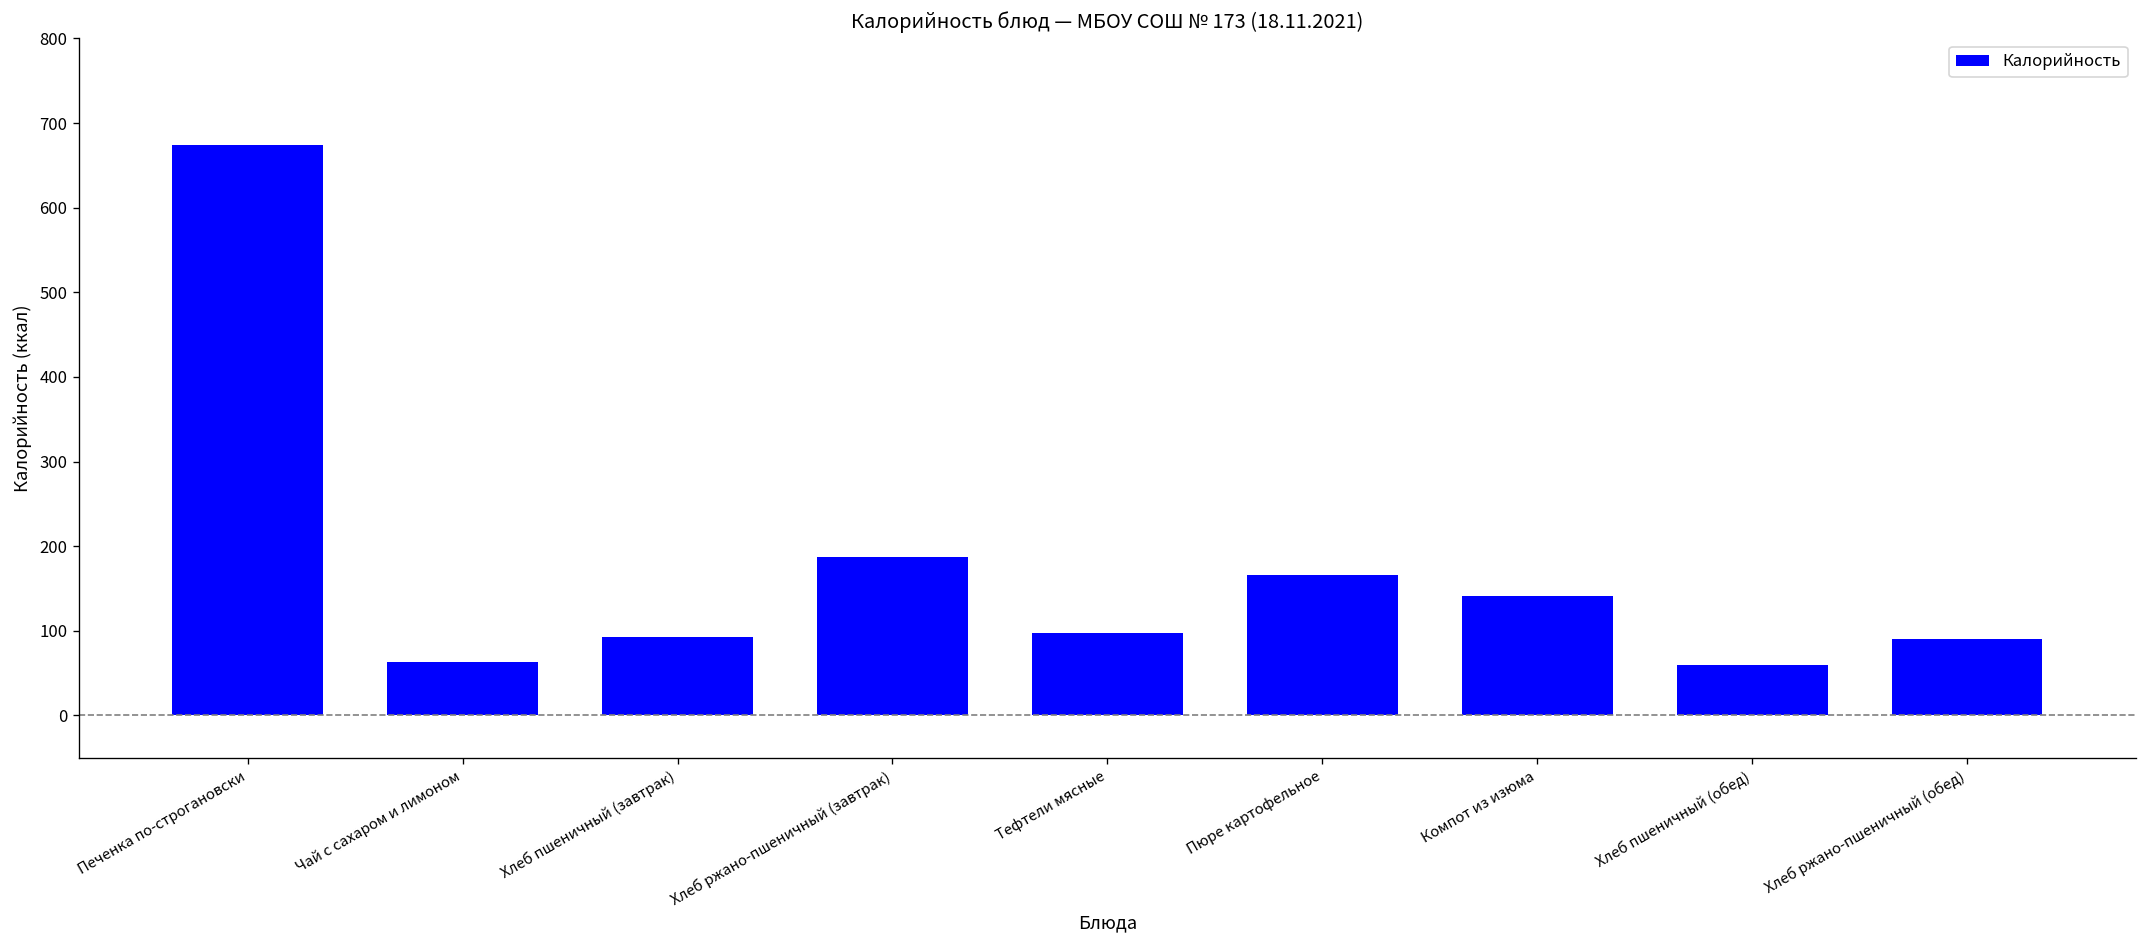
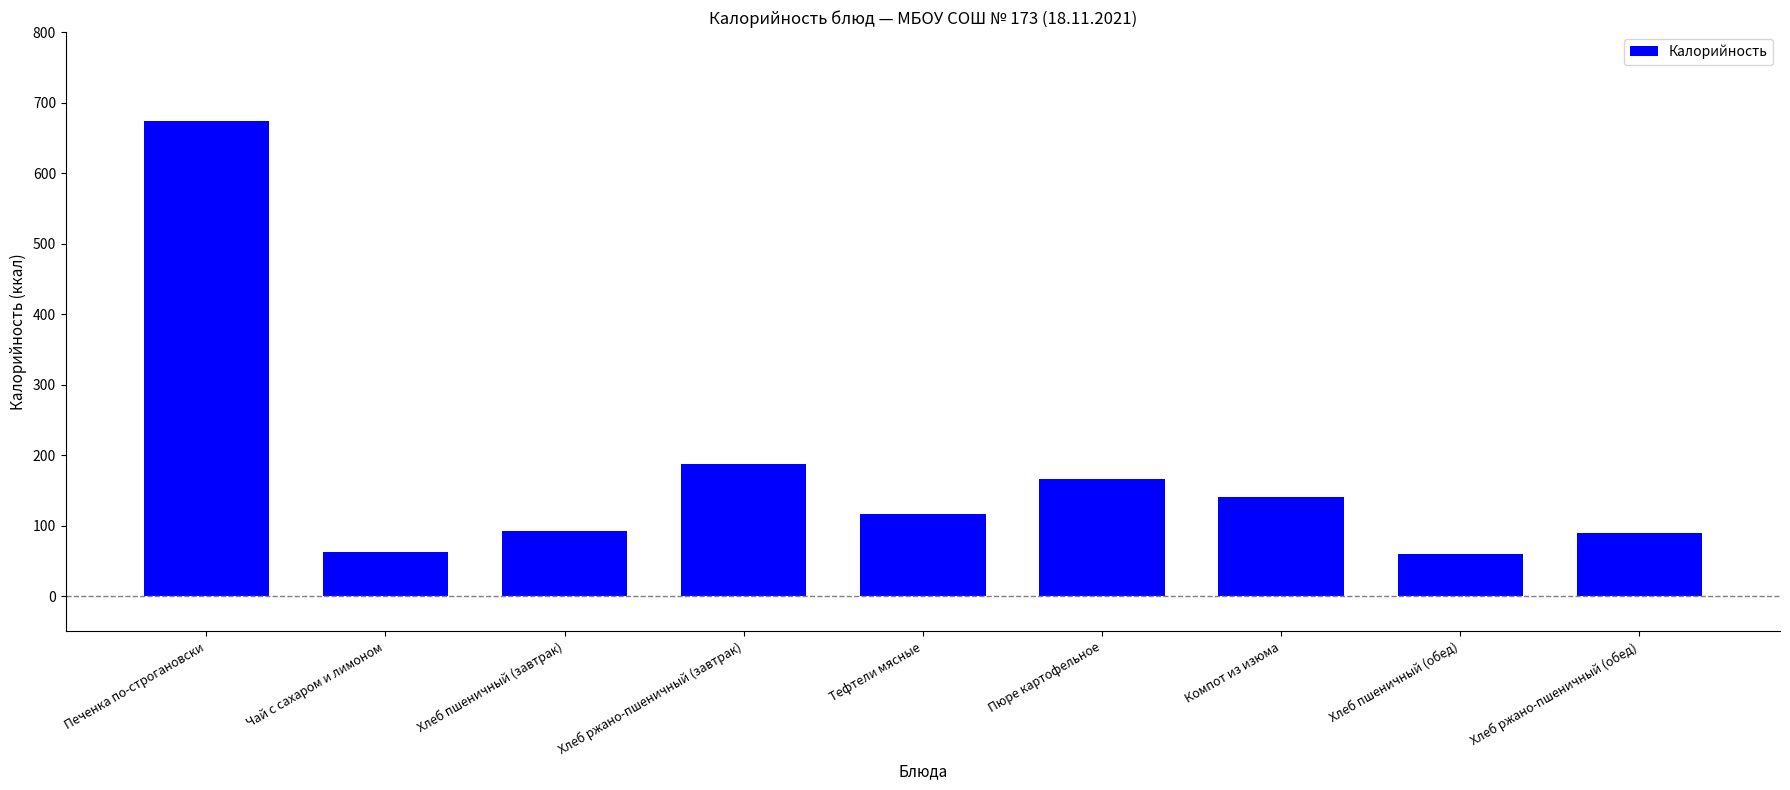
  {
    "Печенка по-строгановски": 670,
    "Чай с сахаром и лимоном": 60,
    "Хлеб пшеничный (завтрак)": 90,
    "Хлеб ржано-пшеничный (завтрак)": 190,
-   "Тефтели мясные": 100,
+   "Тефтели мясные": 120,
    "Пюре картофельное": 170,
    "Компот из изюма": 140,
    "Хлеб пшеничный (обед)": 60,
    "Хлеб ржано-пшеничный (обед)": 90
  }
